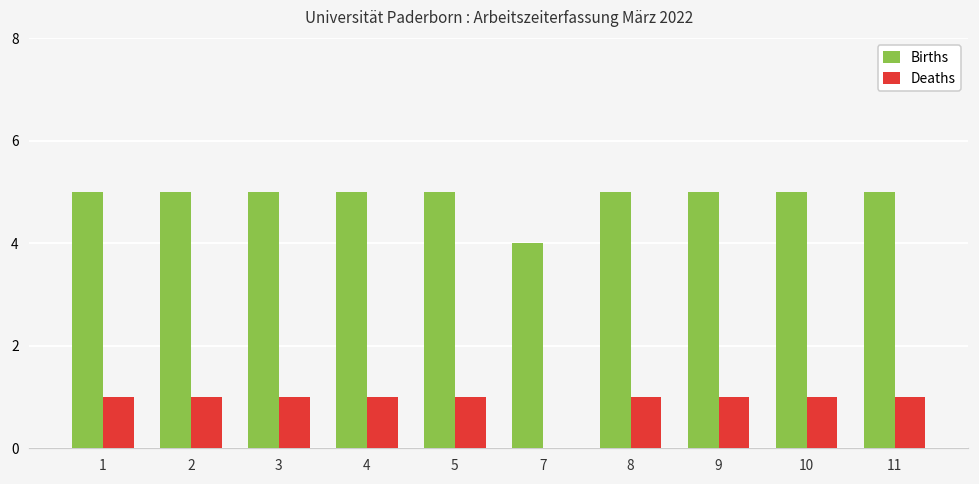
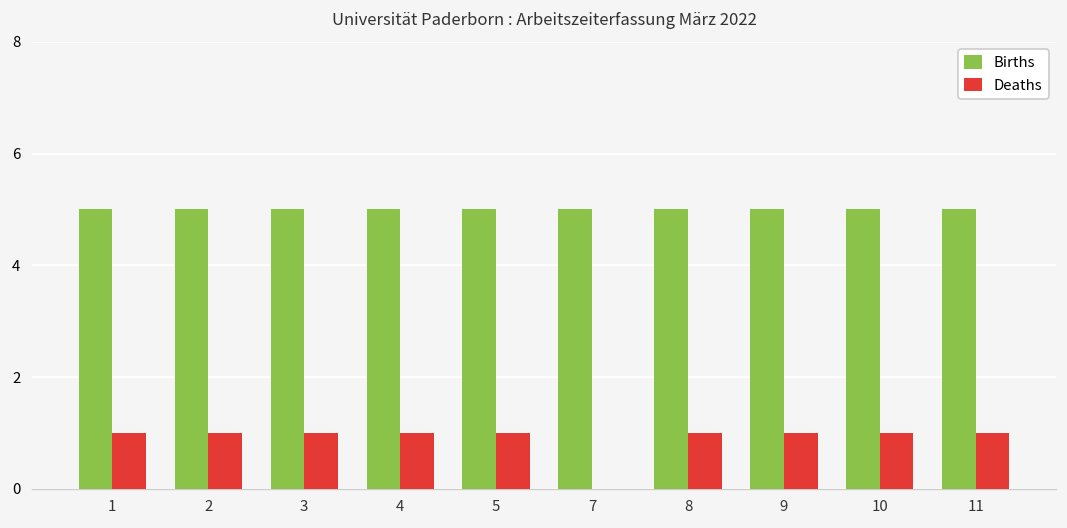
  {
    "Births": {
      "1": 5,
      "2": 5,
      "3": 5,
      "4": 5,
      "5": 5,
-     "7": 4,
+     "7": 5,
      "8": 5,
      "9": 5,
      "10": 5,
      "11": 5
    },
    "Deaths": {
      "1": 1,
      "2": 1,
      "3": 1,
      "4": 1,
      "5": 1,
      "7": 0,
      "8": 1,
      "9": 1,
      "10": 1,
      "11": 1
    }
  }
